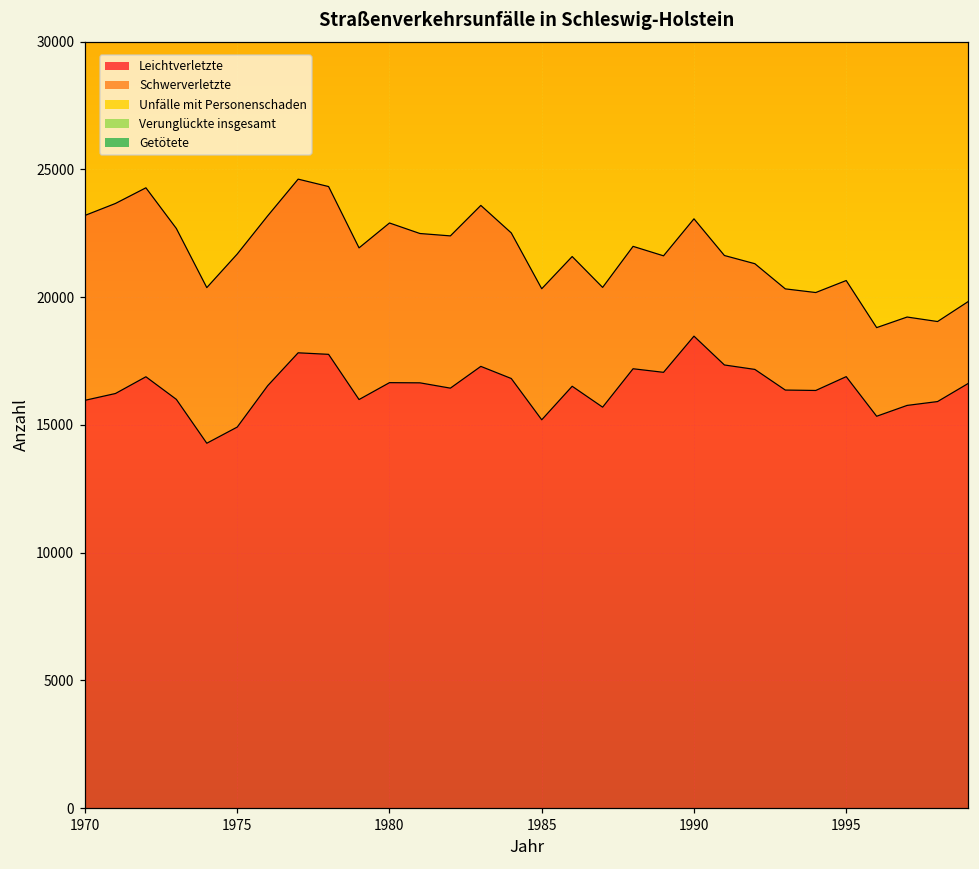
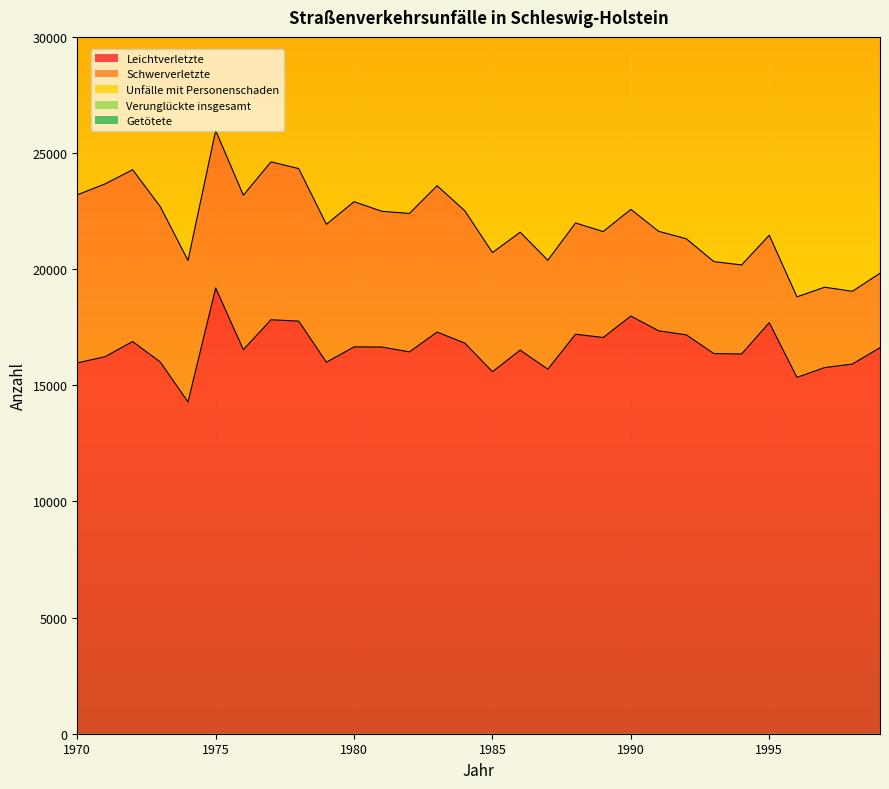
  {
    "Leichtverletzte": {
      "1970": 16000,
-     "1975": 14900,
+     "1975": 19200,
      "1980": 16700,
-     "1985": 15200,
-     "1990": 18500,
-     "1995": 16900
+     "1985": 15600,
+     "1990": 18000,
+     "1995": 17700
    },
    "Schwerverletzte": {
      "1970": 7200,
      "1975": 6800,
      "1980": 6200,
      "1985": 5100,
      "1990": 4600,
      "1995": 3800
    }
  }
